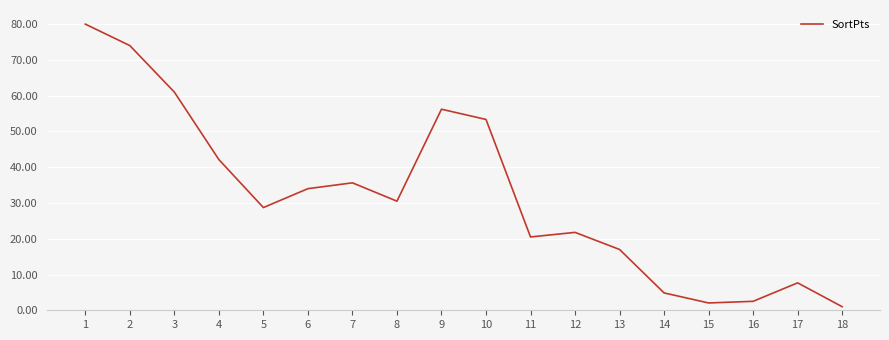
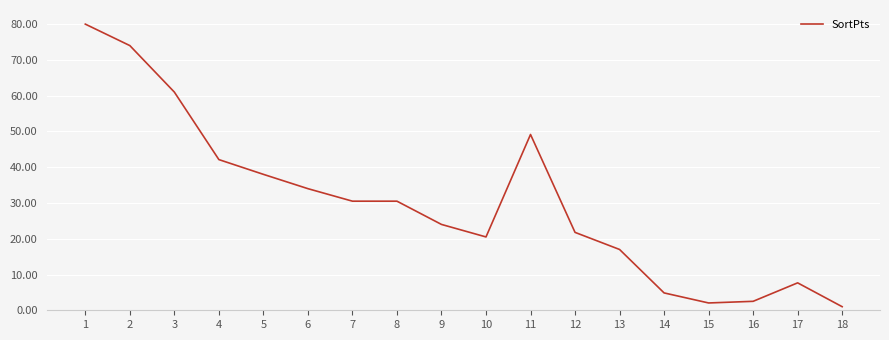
  {
    "1": 80,
    "2": 74,
    "3": 61,
    "4": 42,
-   "5": 29,
+   "5": 38,
    "6": 34,
-   "7": 36,
+   "7": 31,
    "8": 31,
-   "9": 56,
-   "10": 53,
-   "11": 21,
+   "9": 24,
+   "10": 21,
+   "11": 49,
    "12": 22,
    "13": 17,
    "14": 5,
    "15": 2,
    "16": 3,
    "17": 8,
    "18": 1
  }
